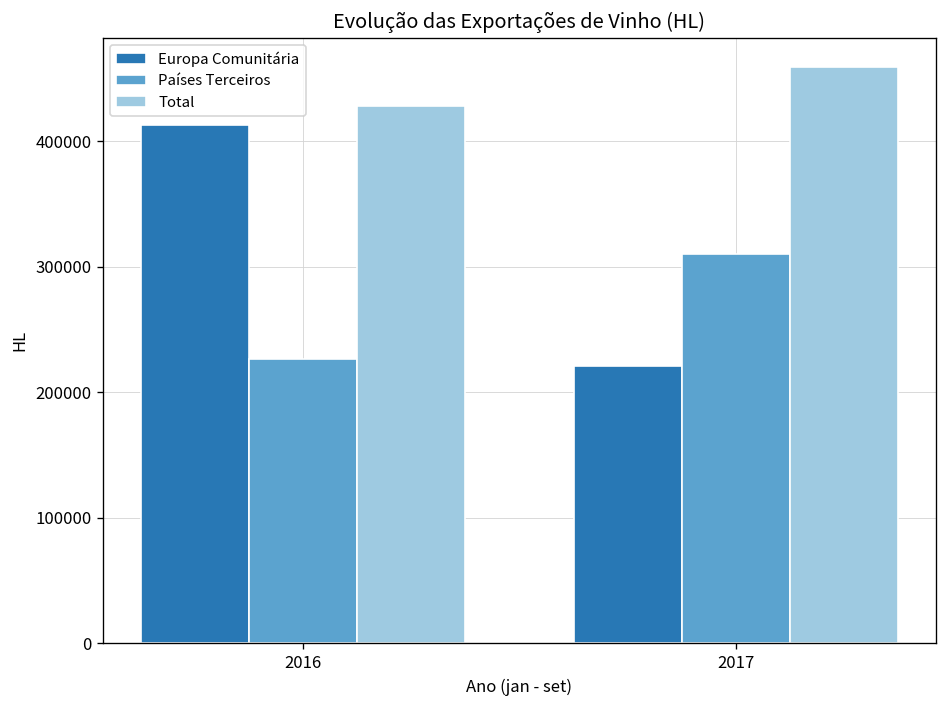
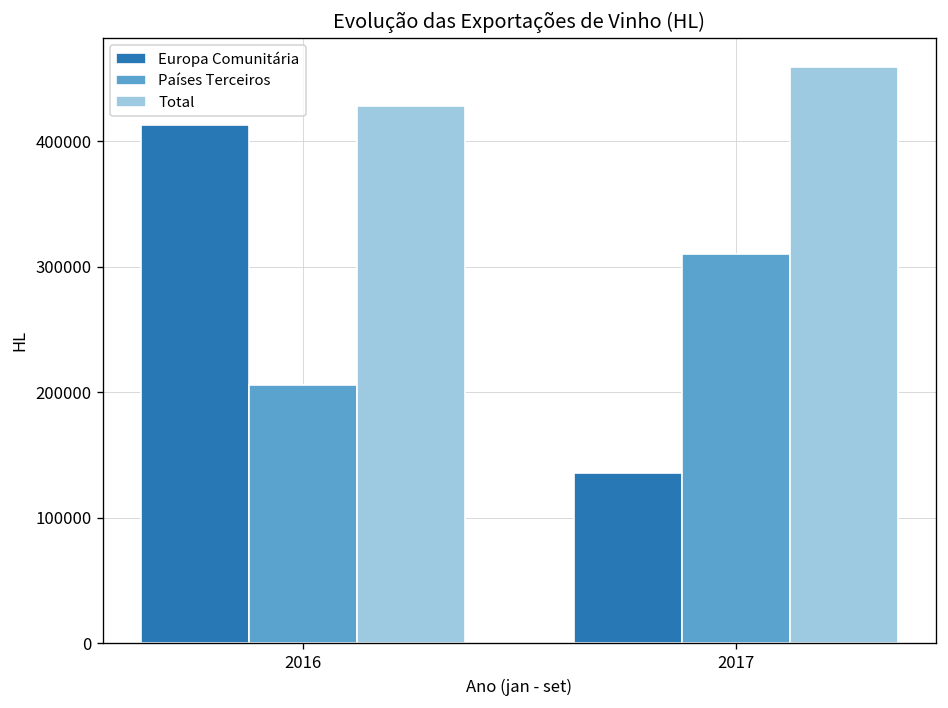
  {
    "Europa Comunitária": {
      "2016": 413000,
-     "2017": 221000
+     "2017": 136000
    },
    "Países Terceiros": {
-     "2016": 227000,
+     "2016": 205000,
      "2017": 310000
    },
    "Total": {
      "2016": 428000,
      "2017": 459000
    }
  }
